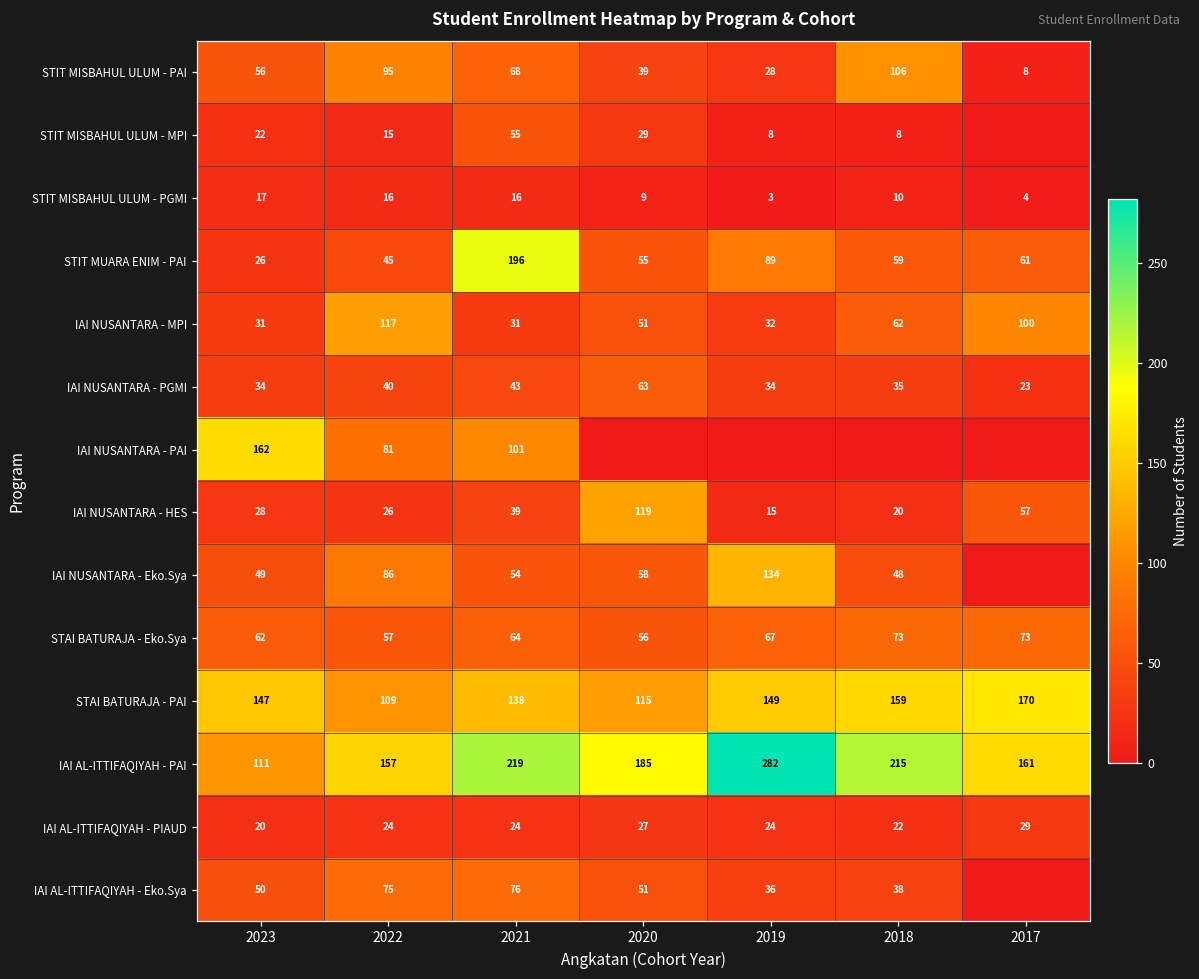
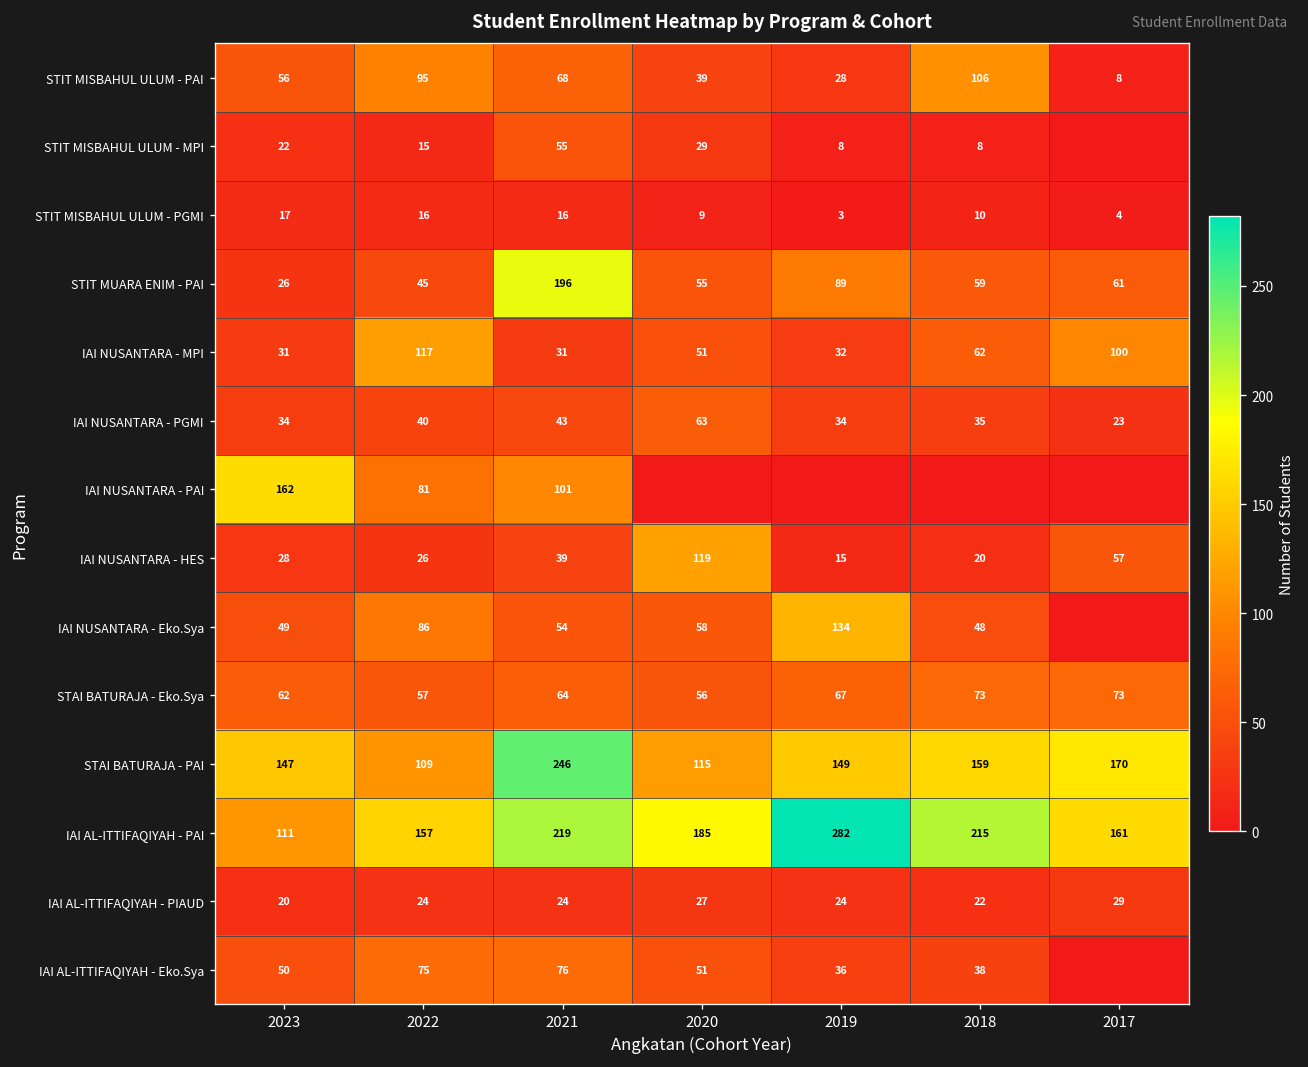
  {
    "STIT MISBAHUL ULUM - PAI": {
      "2023": 56,
      "2022": 95,
      "2021": 68,
      "2020": 39,
      "2019": 28,
      "2018": 106,
      "2017": 8
    },
    "STIT MISBAHUL ULUM - MPI": {
      "2023": 22,
      "2022": 15,
      "2021": 55,
      "2020": 29,
      "2019": 8,
      "2018": 8
    },
    "STIT MISBAHUL ULUM - PGMI": {
      "2023": 17,
      "2022": 16,
      "2021": 16,
      "2020": 9,
      "2019": 3,
      "2018": 10,
      "2017": 4
    },
    "STIT MUARA ENIM - PAI": {
      "2023": 26,
      "2022": 45,
      "2021": 196,
      "2020": 55,
      "2019": 89,
      "2018": 59,
      "2017": 61
    },
    "IAI NUSANTARA - MPI": {
      "2023": 31,
      "2022": 117,
      "2021": 31,
      "2020": 51,
      "2019": 32,
      "2018": 62,
      "2017": 100
    },
    "IAI NUSANTARA - PGMI": {
      "2023": 34,
      "2022": 40,
      "2021": 43,
      "2020": 63,
      "2019": 34,
      "2018": 35,
      "2017": 23
    },
    "IAI NUSANTARA - PAI": {
      "2023": 162,
      "2022": 81,
      "2021": 101
    },
    "IAI NUSANTARA - HES": {
      "2023": 28,
      "2022": 26,
      "2021": 39,
      "2020": 119,
      "2019": 15,
      "2018": 20,
      "2017": 57
    },
    "IAI NUSANTARA - Eko.Sya": {
      "2023": 49,
      "2022": 86,
      "2021": 54,
      "2020": 58,
      "2019": 134,
      "2018": 48
    },
    "STAI BATURAJA - Eko.Sya": {
      "2023": 62,
      "2022": 57,
      "2021": 64,
      "2020": 56,
      "2019": 67,
      "2018": 73,
      "2017": 73
    },
    "STAI BATURAJA - PAI": {
      "2023": 147,
      "2022": 109,
-     "2021": 138,
+     "2021": 246,
      "2020": 115,
      "2019": 149,
      "2018": 159,
      "2017": 170
    },
    "IAI AL-ITTIFAQIYAH - PAI": {
      "2023": 111,
      "2022": 157,
      "2021": 219,
      "2020": 185,
      "2019": 282,
      "2018": 215,
      "2017": 161
    },
    "IAI AL-ITTIFAQIYAH - PIAUD": {
      "2023": 20,
      "2022": 24,
      "2021": 24,
      "2020": 27,
      "2019": 24,
      "2018": 22,
      "2017": 29
    },
    "IAI AL-ITTIFAQIYAH - Eko.Sya": {
      "2023": 50,
      "2022": 75,
      "2021": 76,
      "2020": 51,
      "2019": 36,
      "2018": 38
    }
  }
